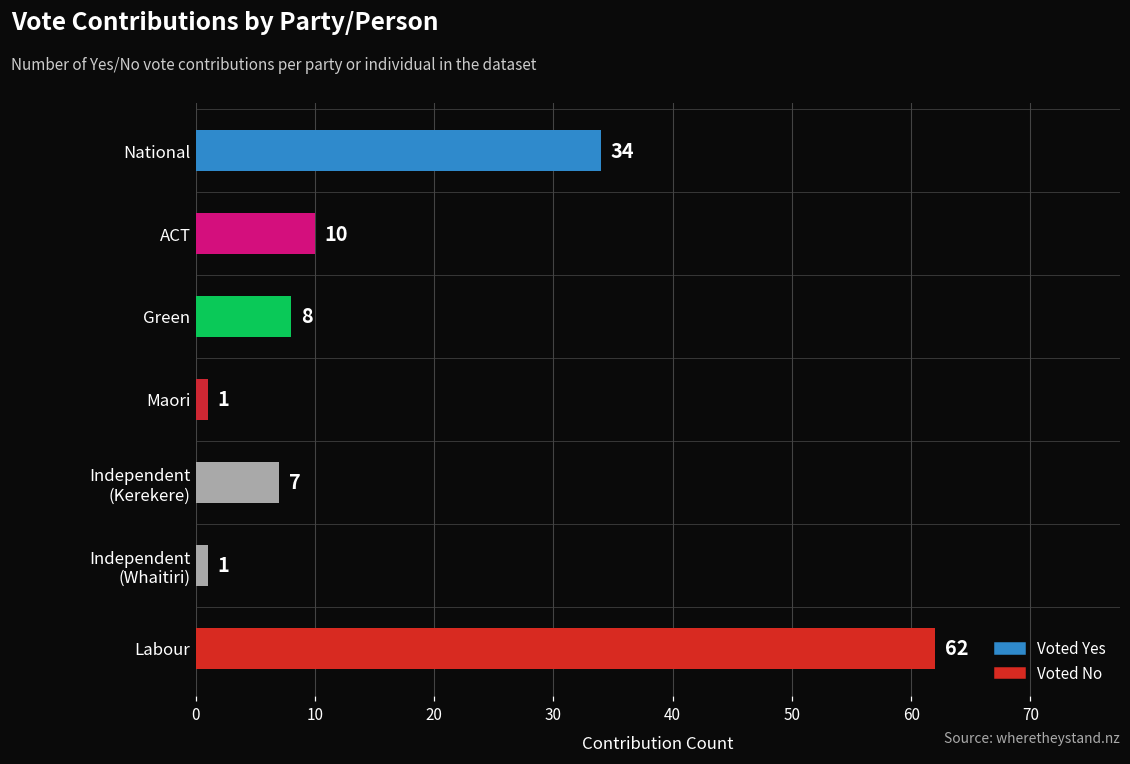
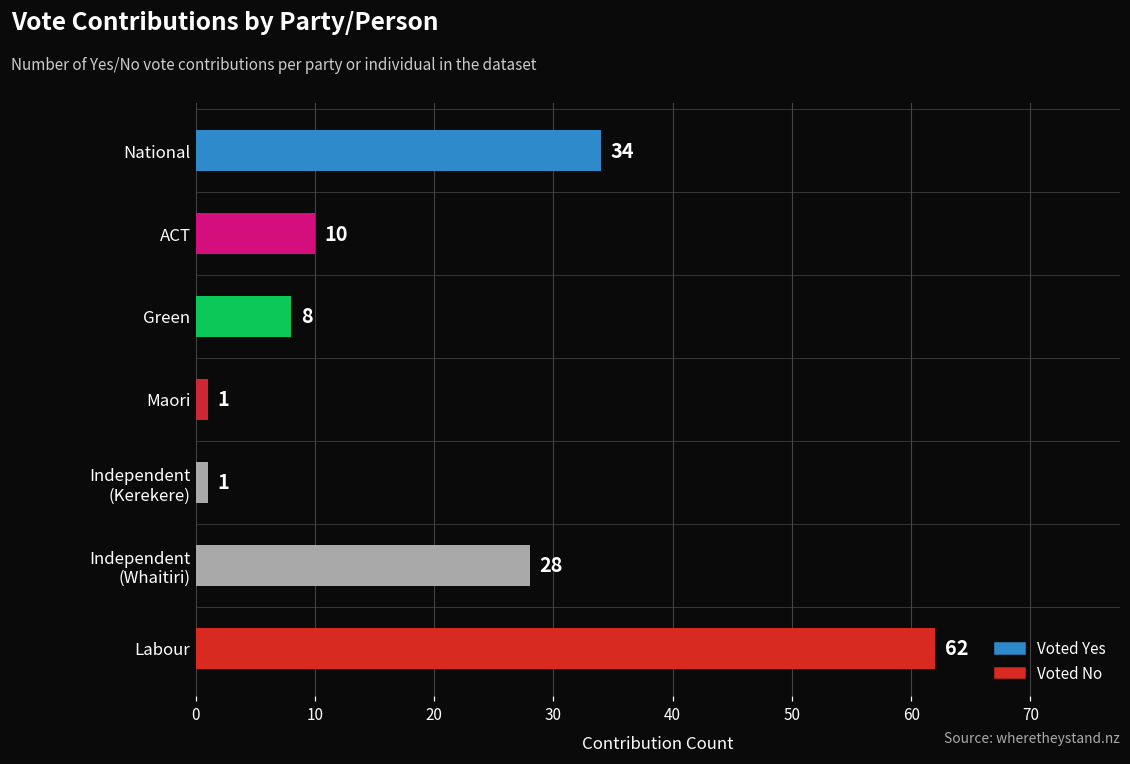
  {
    "National": 34,
    "ACT": 10,
    "Green": 8,
    "Maori": 1,
-   "Independent (Kerekere)": 7,
-   "Independent (Whaitiri)": 1,
+   "Independent (Kerekere)": 1,
+   "Independent (Whaitiri)": 28,
    "Labour": 62
  }
